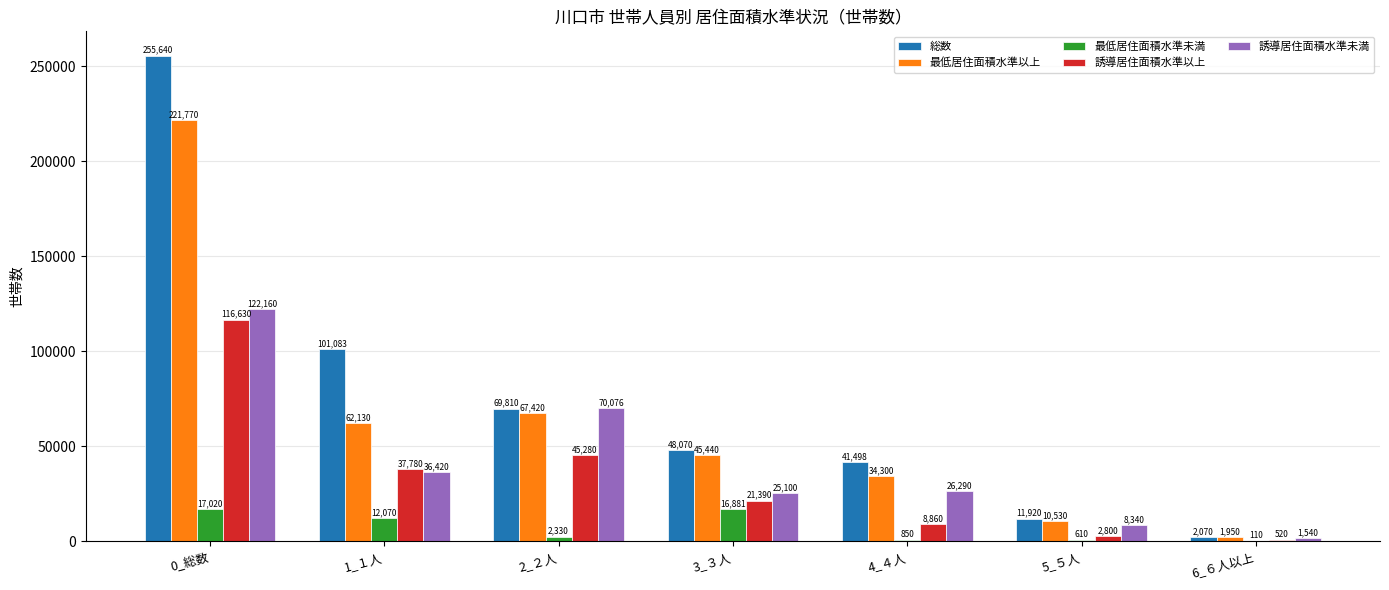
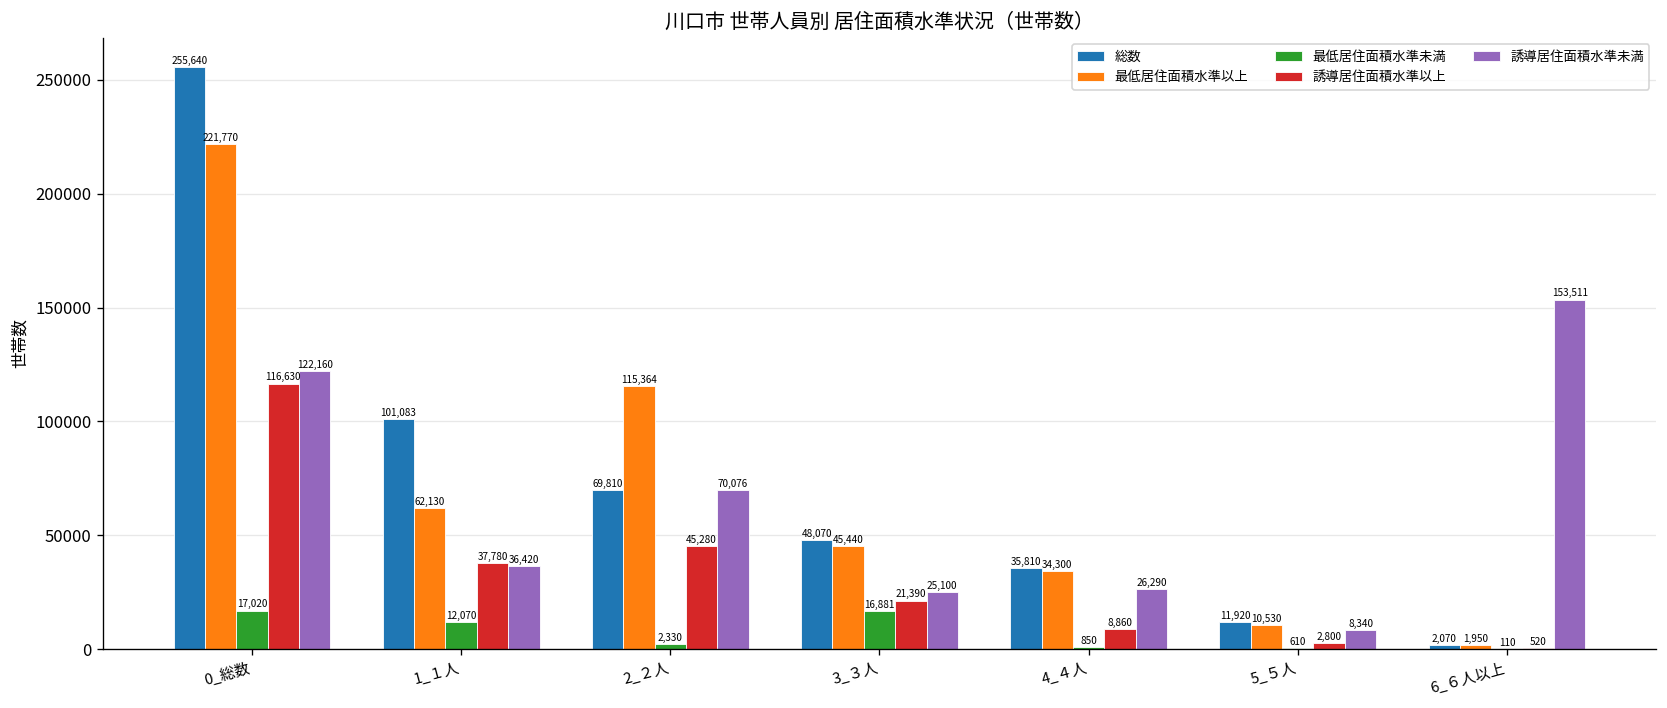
  {
    "総数": {
      "0_総数": "255,640",
      "1_１人": "101,083",
      "2_２人": "69,810",
      "3_３人": "48,070",
-     "4_４人": "41,498",
+     "4_４人": "35,810",
      "5_５人": "11,920",
      "6_６人以上": "2,070"
    },
    "最低居住面積水準以上": {
      "0_総数": "221,770",
      "1_１人": "62,130",
-     "2_２人": "67,420",
+     "2_２人": "115,364",
      "3_３人": "45,440",
      "4_４人": "34,300",
      "5_５人": "10,530",
      "6_６人以上": "1,950"
    },
    "最低居住面積水準未満": {
      "0_総数": "17,020",
      "1_１人": "12,070",
      "2_２人": "2,330",
      "3_３人": "16,881",
      "4_４人": "850",
      "5_５人": "610",
      "6_６人以上": "110"
    },
    "誘導居住面積水準以上": {
      "0_総数": "116,630",
      "1_１人": "37,780",
      "2_２人": "45,280",
      "3_３人": "21,390",
      "4_４人": "8,860",
      "5_５人": "2,800",
      "6_６人以上": "520"
    },
    "誘導居住面積水準未満": {
      "0_総数": "122,160",
      "1_１人": "36,420",
      "2_２人": "70,076",
      "3_３人": "25,100",
      "4_４人": "26,290",
      "5_５人": "8,340",
-     "6_６人以上": "1,540"
+     "6_６人以上": "153,511"
    }
  }
